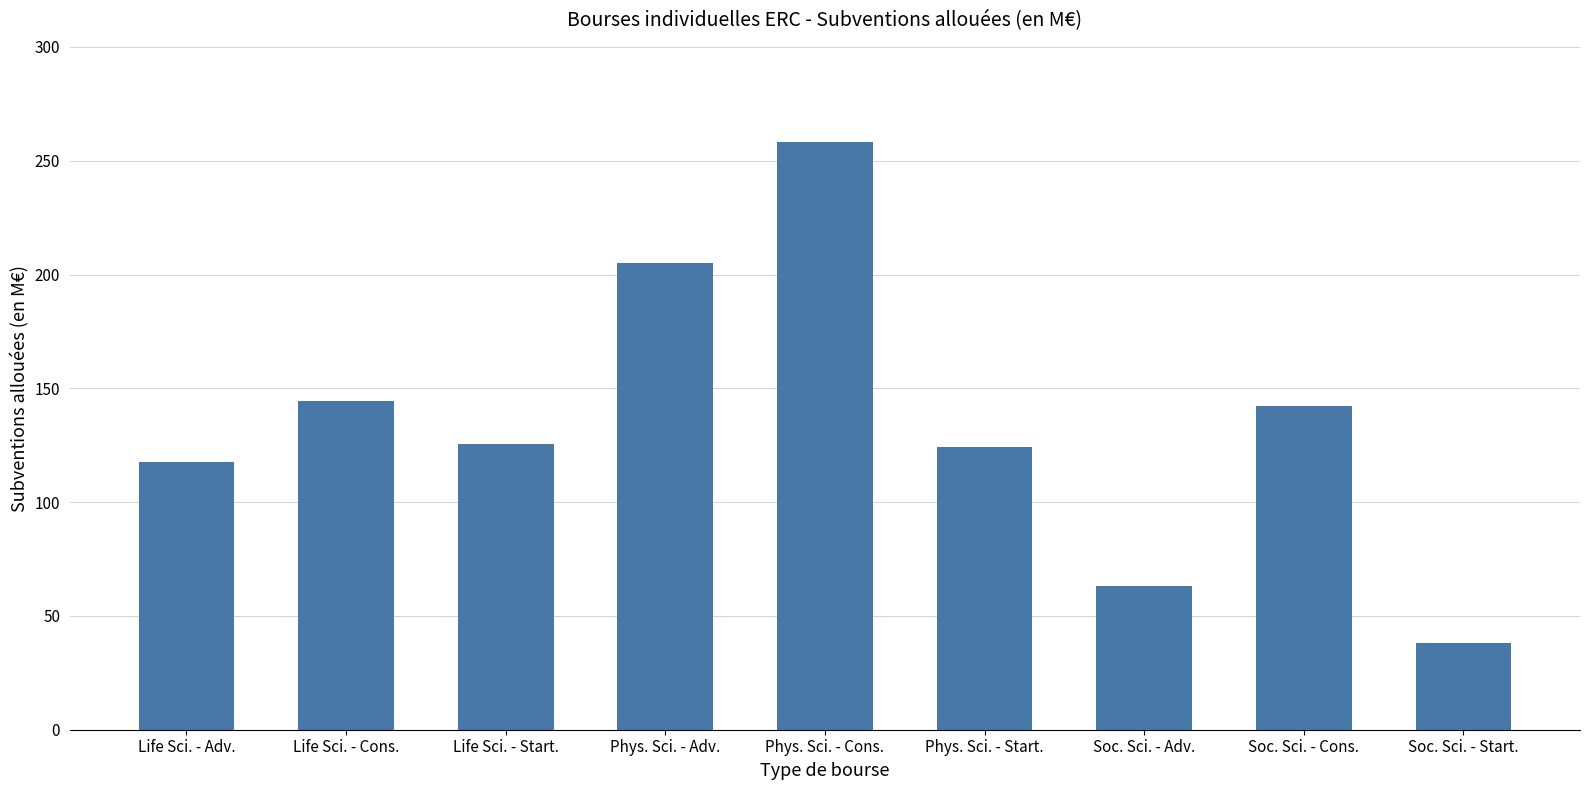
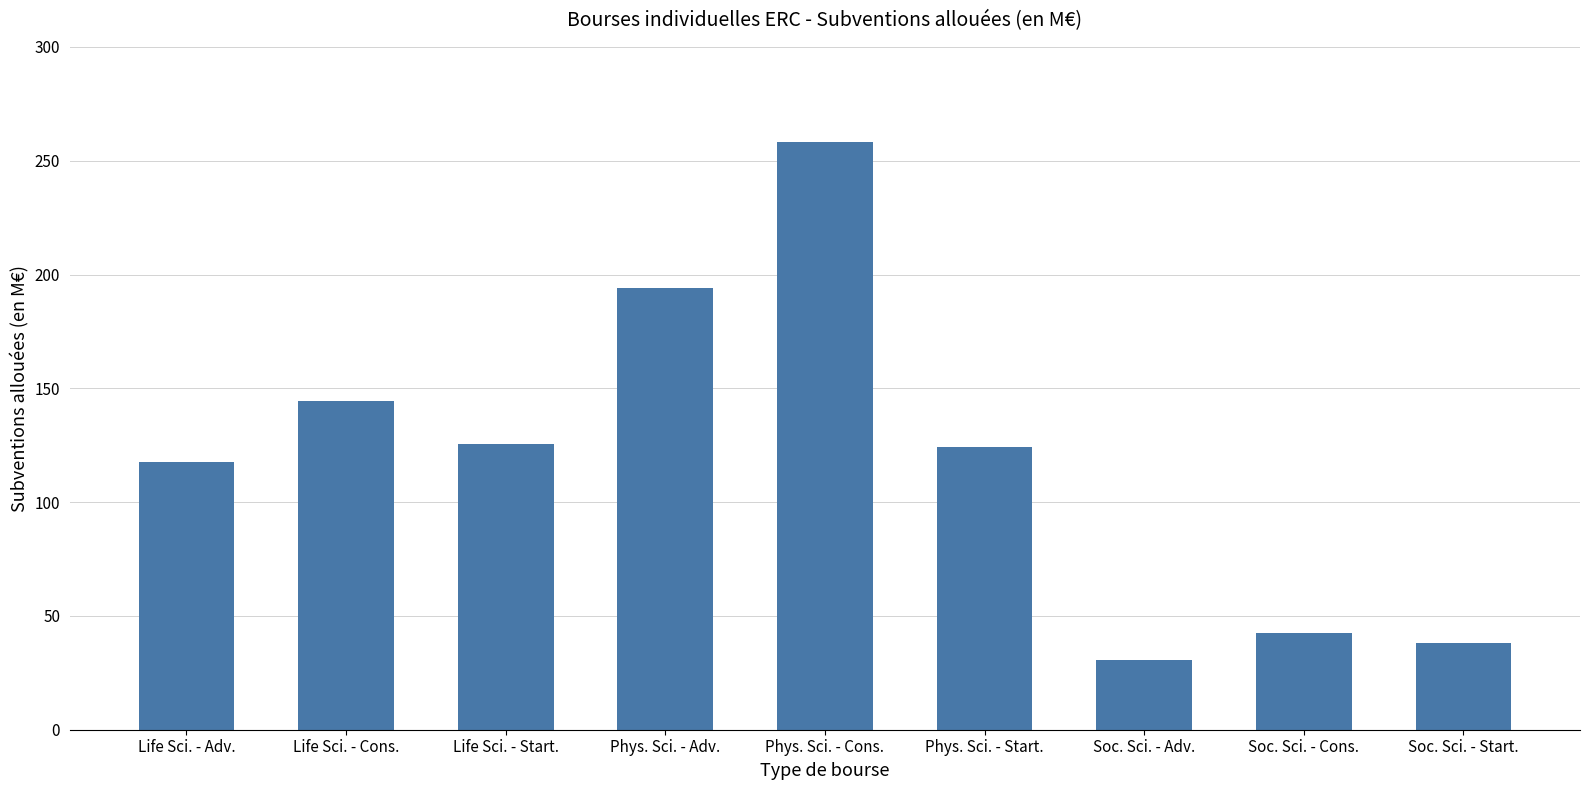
  {
    "Life Sci. - Adv.": 118,
    "Life Sci. - Cons.": 145,
    "Life Sci. - Start.": 126,
-   "Phys. Sci. - Adv.": 205,
+   "Phys. Sci. - Adv.": 194,
    "Phys. Sci. - Cons.": 258,
    "Phys. Sci. - Start.": 124,
-   "Soc. Sci. - Adv.": 63,
-   "Soc. Sci. - Cons.": 142,
+   "Soc. Sci. - Adv.": 31,
+   "Soc. Sci. - Cons.": 42,
    "Soc. Sci. - Start.": 38
  }
